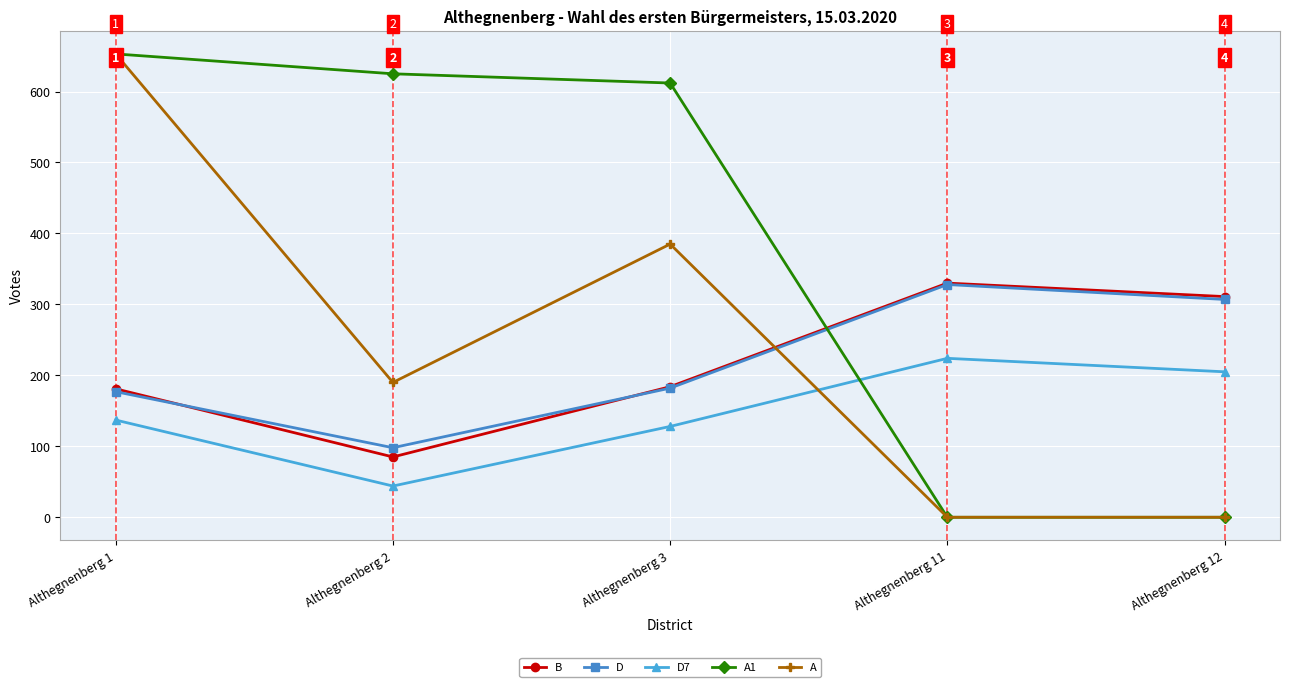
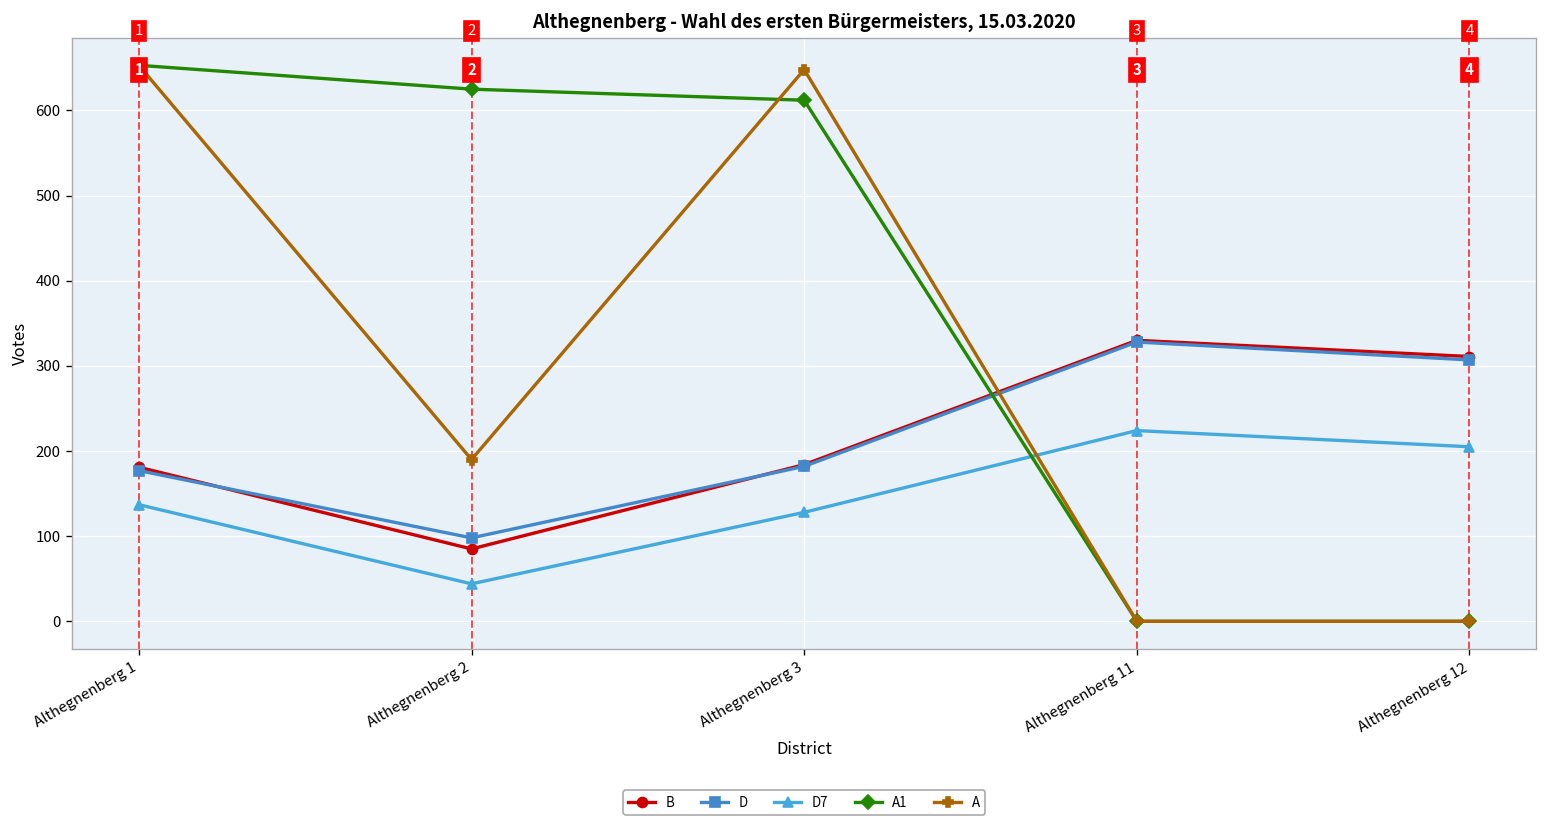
  {
    "B": {
      "Althegnenberg 1": 180,
      "Althegnenberg 2": 90,
      "Althegnenberg 12": 310
    },
    "A1": {
      "Althegnenberg 3": 610
    },
    "A": {
      "Althegnenberg 2": 190,
-     "Althegnenberg 3": 390
+     "Althegnenberg 3": 650
    }
  }
